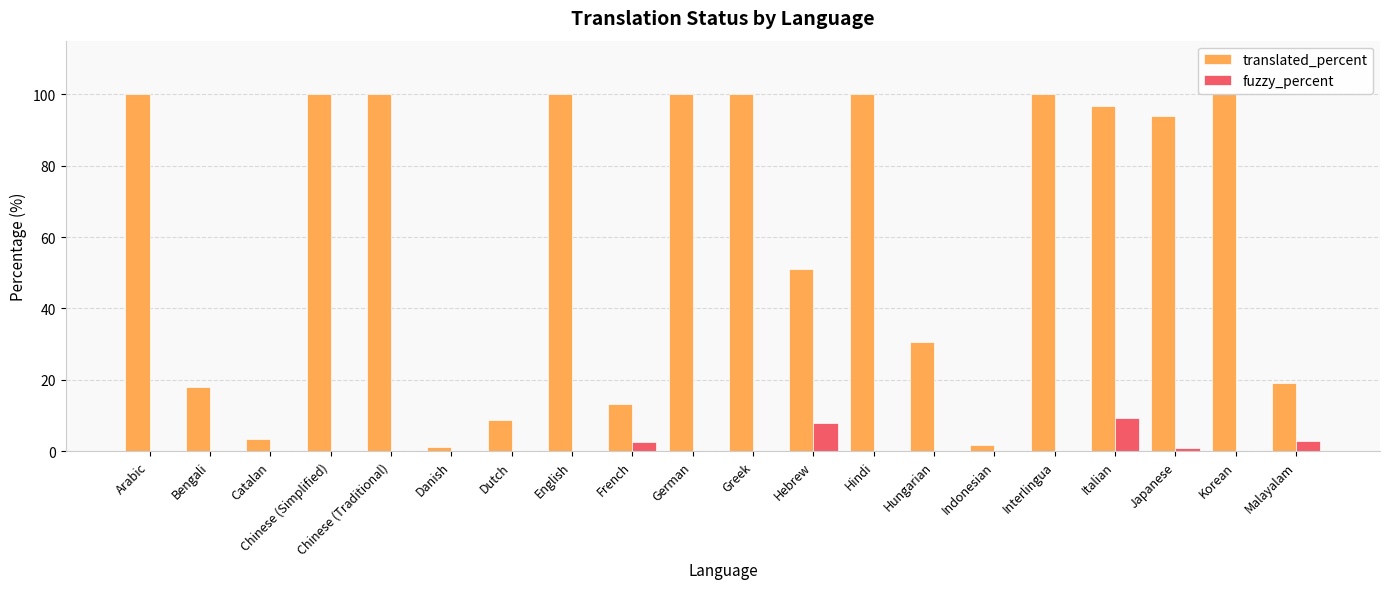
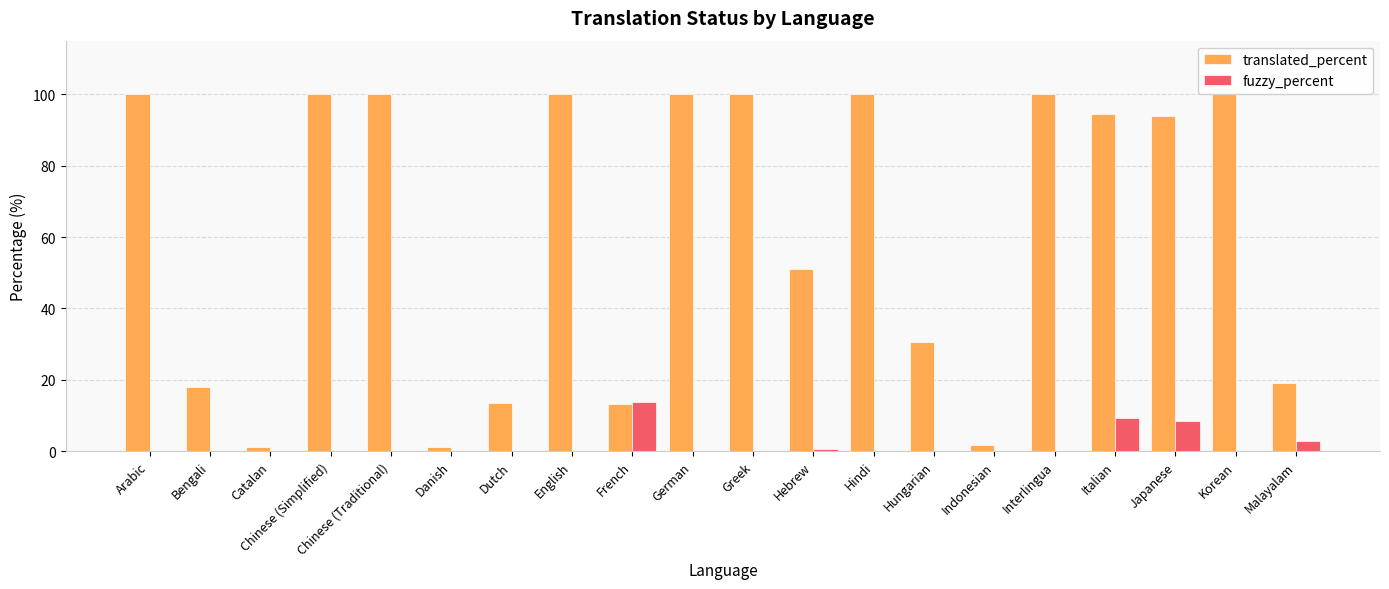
  {
    "translated_percent": {
      "Arabic": 100,
      "Bengali": 18,
-     "Catalan": 4,
+     "Catalan": 1,
      "Chinese (Simplified)": 100,
      "Chinese (Traditional)": 100,
      "Danish": 1,
-     "Dutch": 9,
+     "Dutch": 14,
      "English": 100,
      "French": 13,
      "German": 100,
      "Greek": 100,
      "Hebrew": 51,
      "Hindi": 100,
      "Hungarian": 31,
      "Indonesian": 2,
      "Interlingua": 100,
-     "Italian": 97,
+     "Italian": 94,
      "Japanese": 94,
      "Korean": 100,
      "Malayalam": 19
    },
    "fuzzy_percent": {
      "Arabic": 0,
      "Bengali": 0,
      "Catalan": 0,
      "Chinese (Simplified)": 0,
      "Chinese (Traditional)": 0,
      "Danish": 0,
      "Dutch": 0,
      "English": 0,
-     "French": 3,
+     "French": 14,
      "German": 0,
      "Greek": 0,
-     "Hebrew": 8,
+     "Hebrew": 1,
      "Hindi": 0,
      "Hungarian": 0,
      "Indonesian": 0,
      "Interlingua": 0,
      "Italian": 9,
-     "Japanese": 1,
+     "Japanese": 8,
      "Korean": 0,
      "Malayalam": 3
    }
  }
